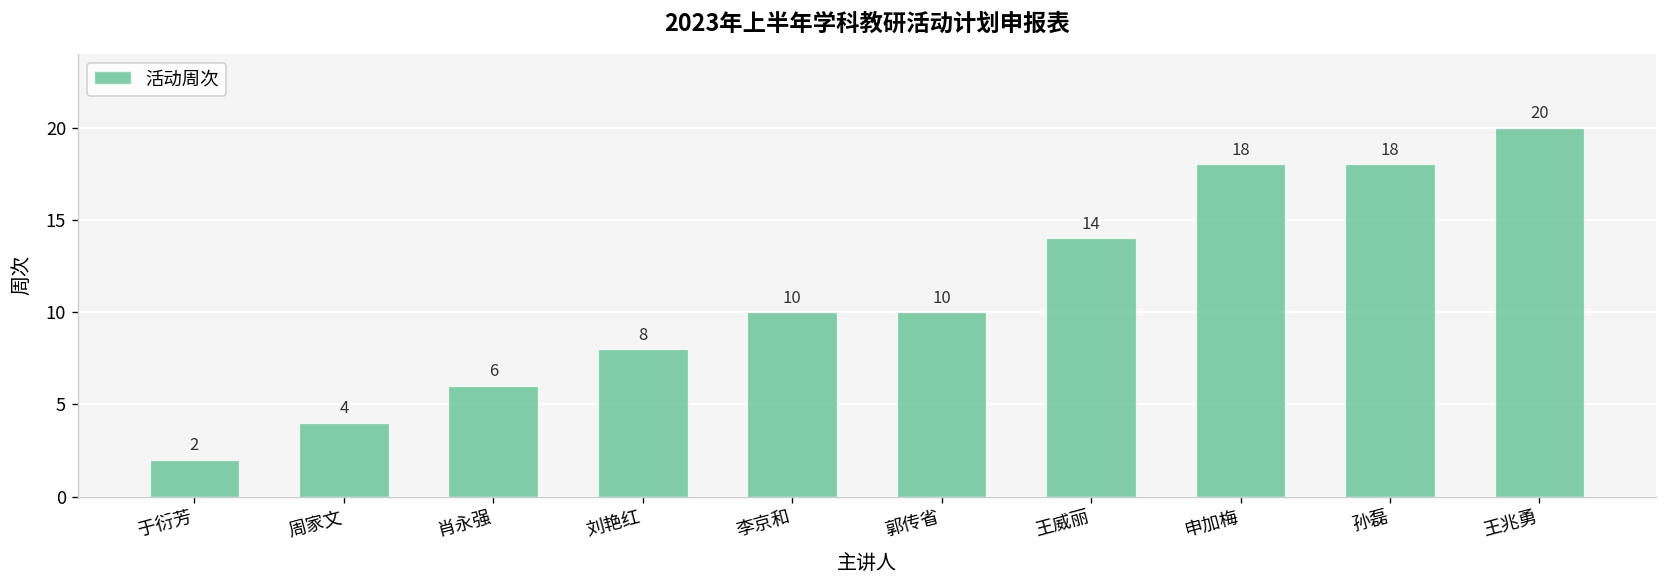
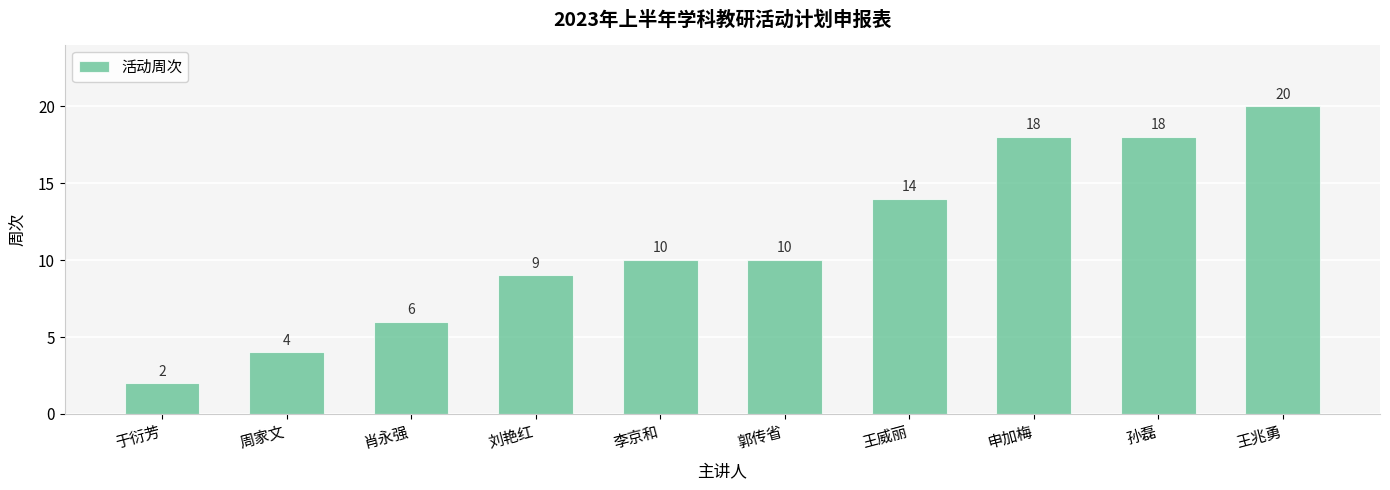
  {
    "于衍芳": 2,
    "周家文": 4,
    "肖永强": 6,
-   "刘艳红": 8,
+   "刘艳红": 9,
    "李京和": 10,
    "郭传省": 10,
    "王威丽": 14,
    "申加梅": 18,
    "孙磊": 18,
    "王兆勇": 20
  }
